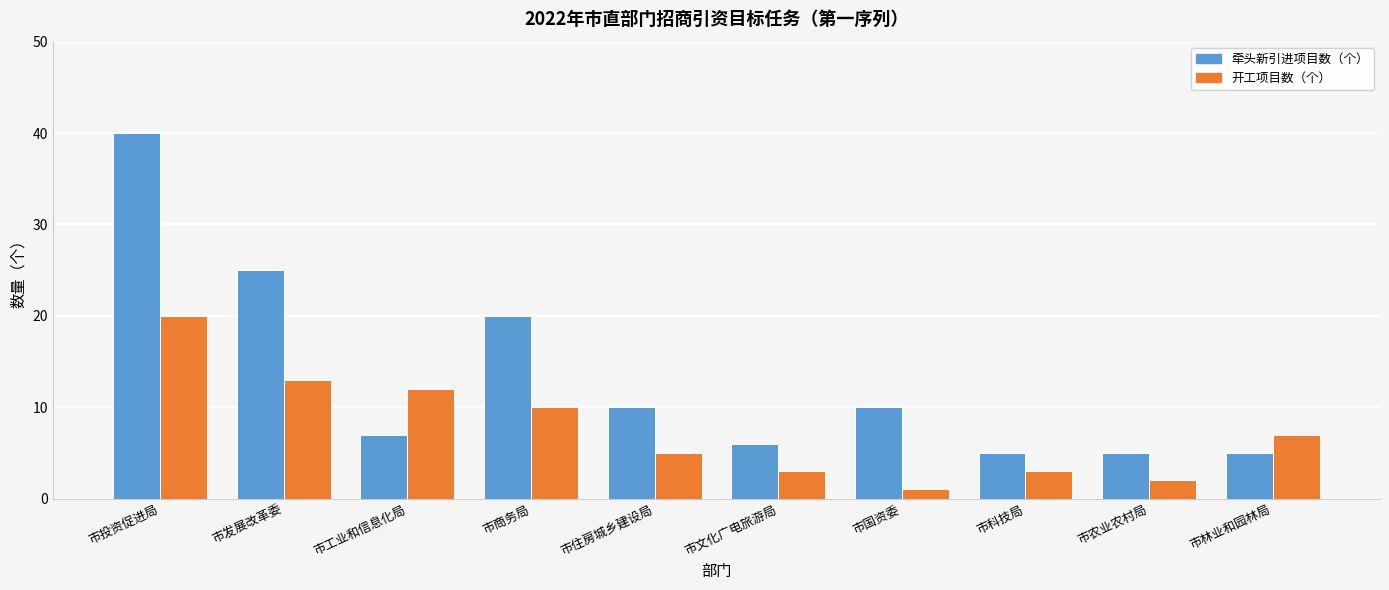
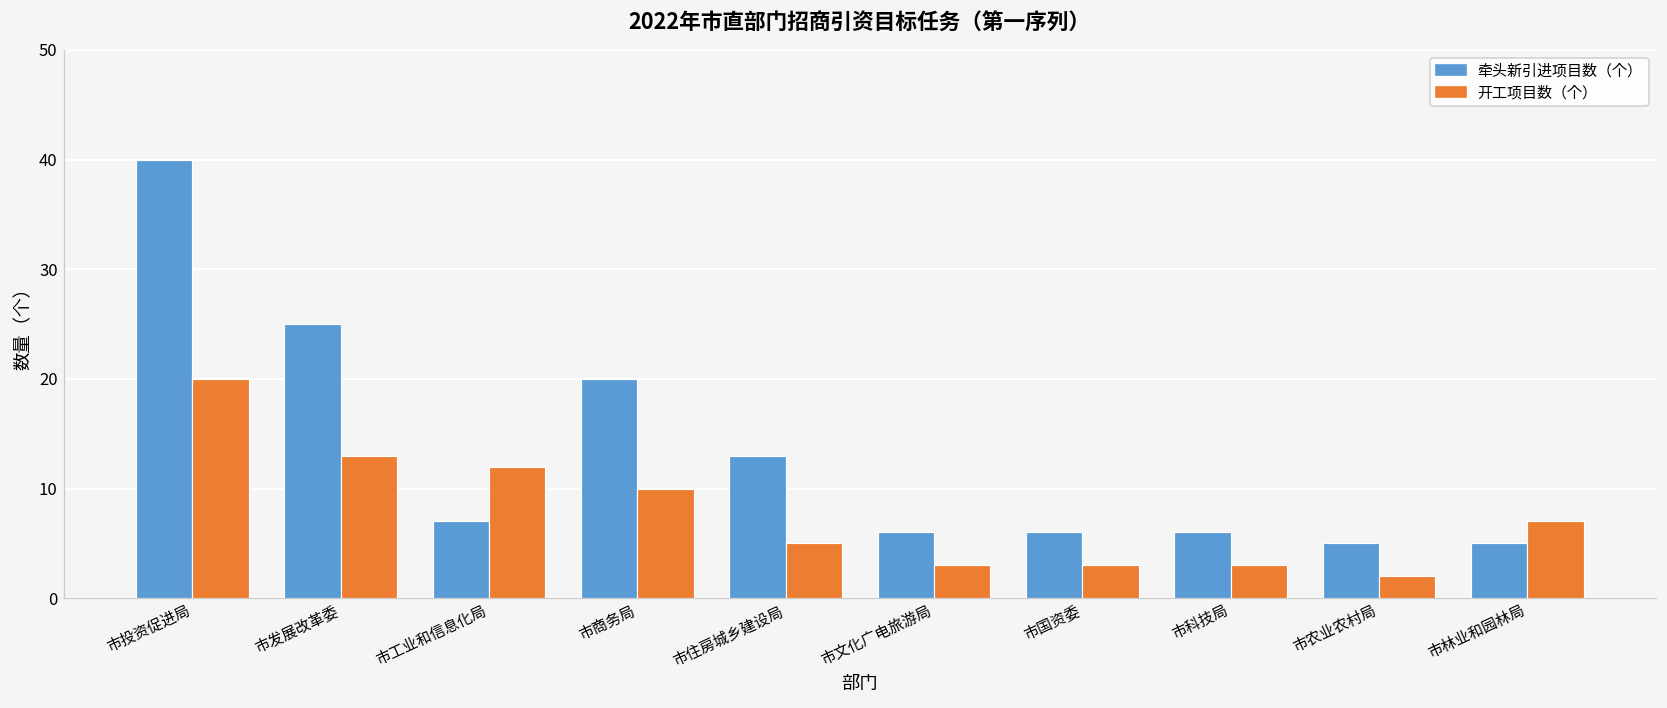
  {
    "牵头新引进项目数（个）": {
      "市投资促进局": 40,
      "市发展改革委": 25,
      "市工业和信息化局": 7,
      "市商务局": 20,
-     "市住房城乡建设局": 10,
+     "市住房城乡建设局": 13,
      "市文化广电旅游局": 6,
-     "市国资委": 10,
-     "市科技局": 5,
+     "市国资委": 6,
+     "市科技局": 6,
      "市农业农村局": 5,
      "市林业和园林局": 5
    },
    "开工项目数（个）": {
      "市投资促进局": 20,
      "市发展改革委": 13,
      "市工业和信息化局": 12,
      "市商务局": 10,
      "市住房城乡建设局": 5,
      "市文化广电旅游局": 3,
-     "市国资委": 1,
+     "市国资委": 3,
      "市科技局": 3,
      "市农业农村局": 2,
      "市林业和园林局": 7
    }
  }
